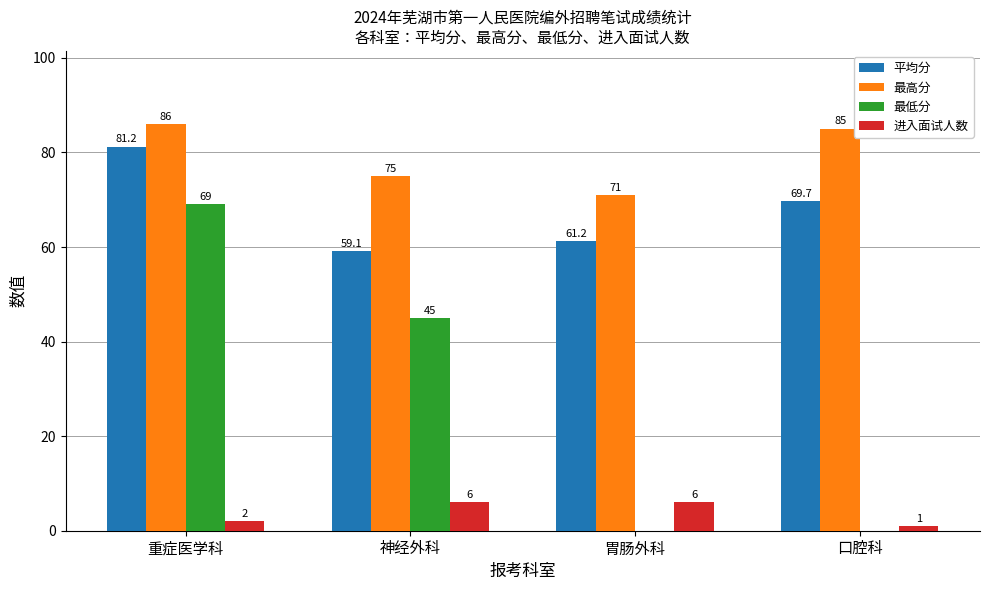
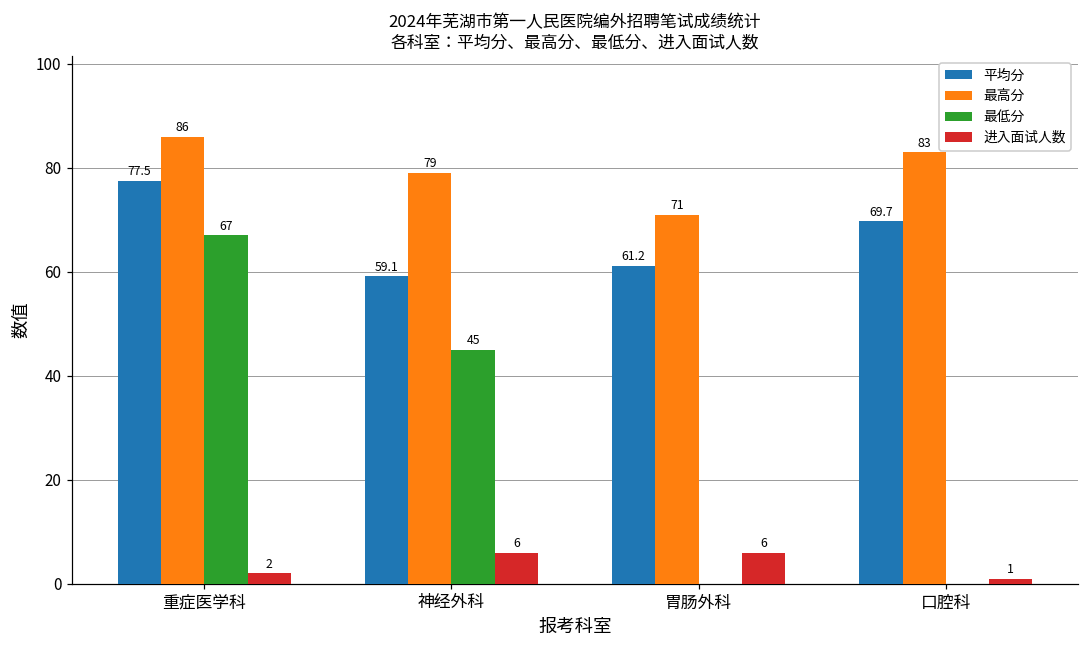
  {
    "平均分": {
-     "重症医学科": 81.2,
+     "重症医学科": 77.5,
      "神经外科": 59.1,
      "胃肠外科": 61.2,
      "口腔科": 69.7
    },
    "最高分": {
      "重症医学科": 86,
-     "神经外科": 75,
+     "神经外科": 79,
      "胃肠外科": 71,
-     "口腔科": 85
+     "口腔科": 83
    },
    "最低分": {
-     "重症医学科": 69,
+     "重症医学科": 67,
      "神经外科": 45
    },
    "进入面试人数": {
      "重症医学科": 2,
      "神经外科": 6,
      "胃肠外科": 6,
      "口腔科": 1
    }
  }
